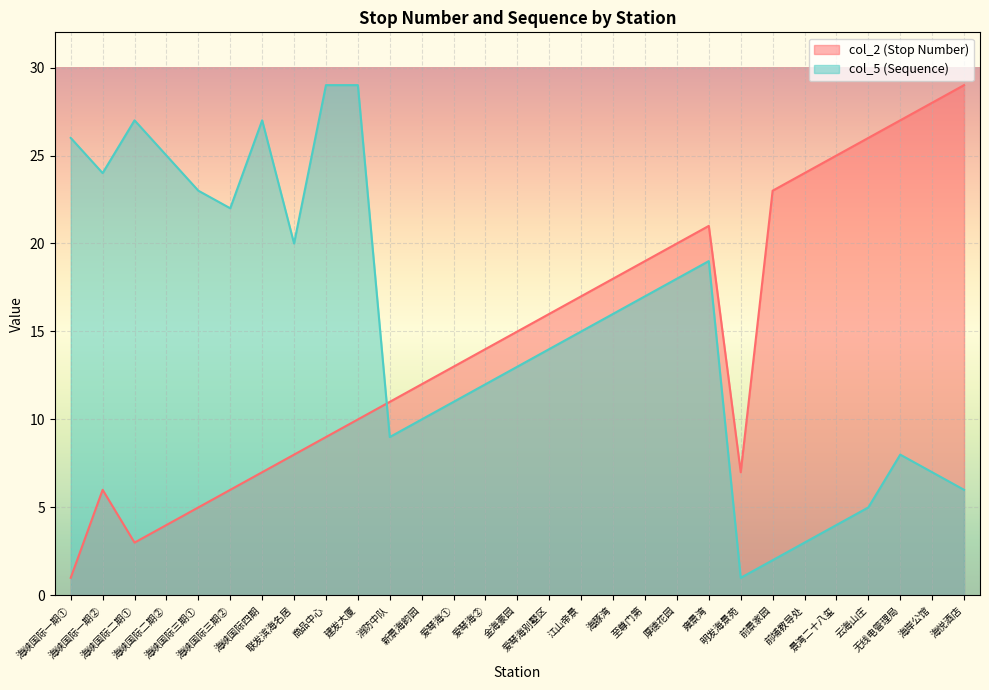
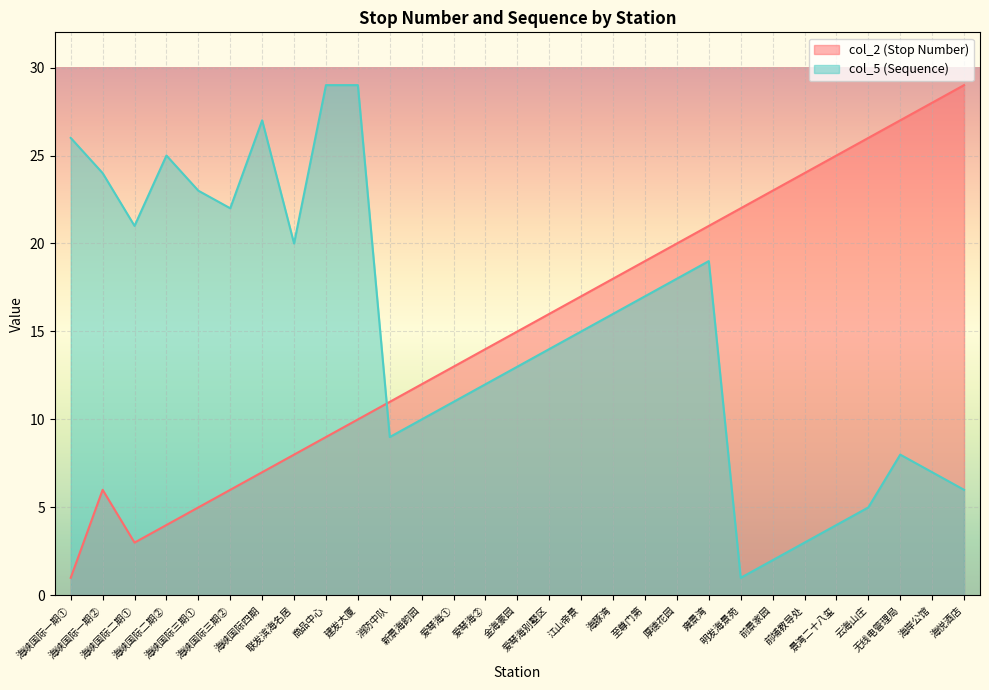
  {
    "col_2 (Stop Number)": {
      "海峡国际一期①": 1,
      "海峡国际一期②": 6,
      "海峡国际二期①": 3,
      "海峡国际二期②": 4,
      "海峡国际三期①": 5,
      "海峡国际三期②": 6,
      "海峡国际四期": 7,
      "联发滨海名居": 8,
      "商品中心": 9,
      "建发大厦": 10,
      "消防中队": 11,
      "新景海韵园": 12,
      "爱琴海①": 13,
      "爱琴海②": 14,
      "金海豪园": 15,
      "爱琴海别墅区": 16,
      "江山帝景": 17,
      "海豚湾": 18,
      "至尊门第": 19,
      "厚德花园": 20,
      "雍景湾": 21,
-     "明发海景苑": 7,
+     "明发海景苑": 22,
      "前景家园": 23,
      "前埔教导处": 24,
      "景湾二十八玺": 25,
      "云海山庄": 26,
      "无线电管理局": 27,
      "海岸公馆": 28,
      "海悦酒店": 29
    },
    "col_5 (Sequence)": {
      "海峡国际一期①": 26,
      "海峡国际一期②": 24,
-     "海峡国际二期①": 27,
+     "海峡国际二期①": 21,
      "海峡国际二期②": 25,
      "海峡国际三期①": 23,
      "海峡国际三期②": 22,
      "海峡国际四期": 27,
      "联发滨海名居": 20,
      "商品中心": 29,
      "建发大厦": 29,
      "消防中队": 9,
      "新景海韵园": 10,
      "爱琴海①": 11,
      "爱琴海②": 12,
      "金海豪园": 13,
      "爱琴海别墅区": 14,
      "江山帝景": 15,
      "海豚湾": 16,
      "至尊门第": 17,
      "厚德花园": 18,
      "雍景湾": 19,
      "明发海景苑": 1,
      "前景家园": 2,
      "前埔教导处": 3,
      "景湾二十八玺": 4,
      "云海山庄": 5,
      "无线电管理局": 8,
      "海岸公馆": 7,
      "海悦酒店": 6
    }
  }
